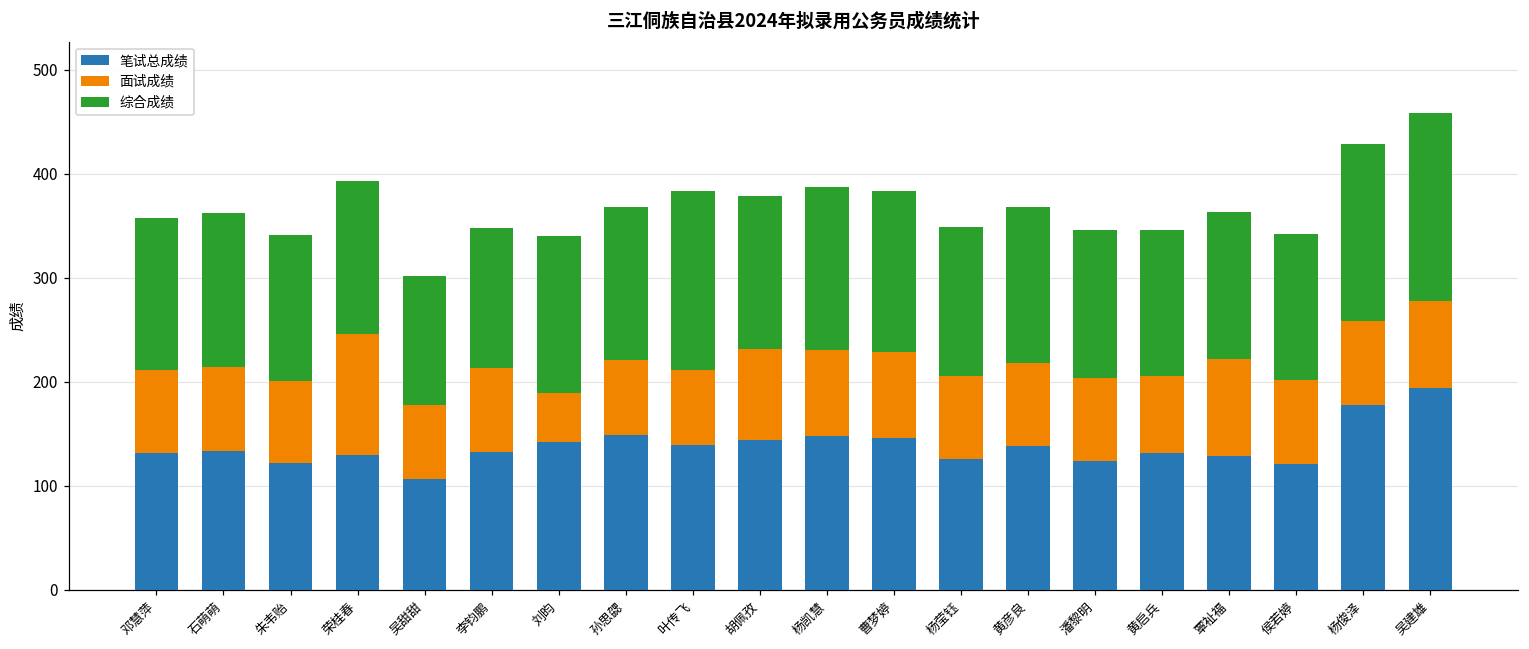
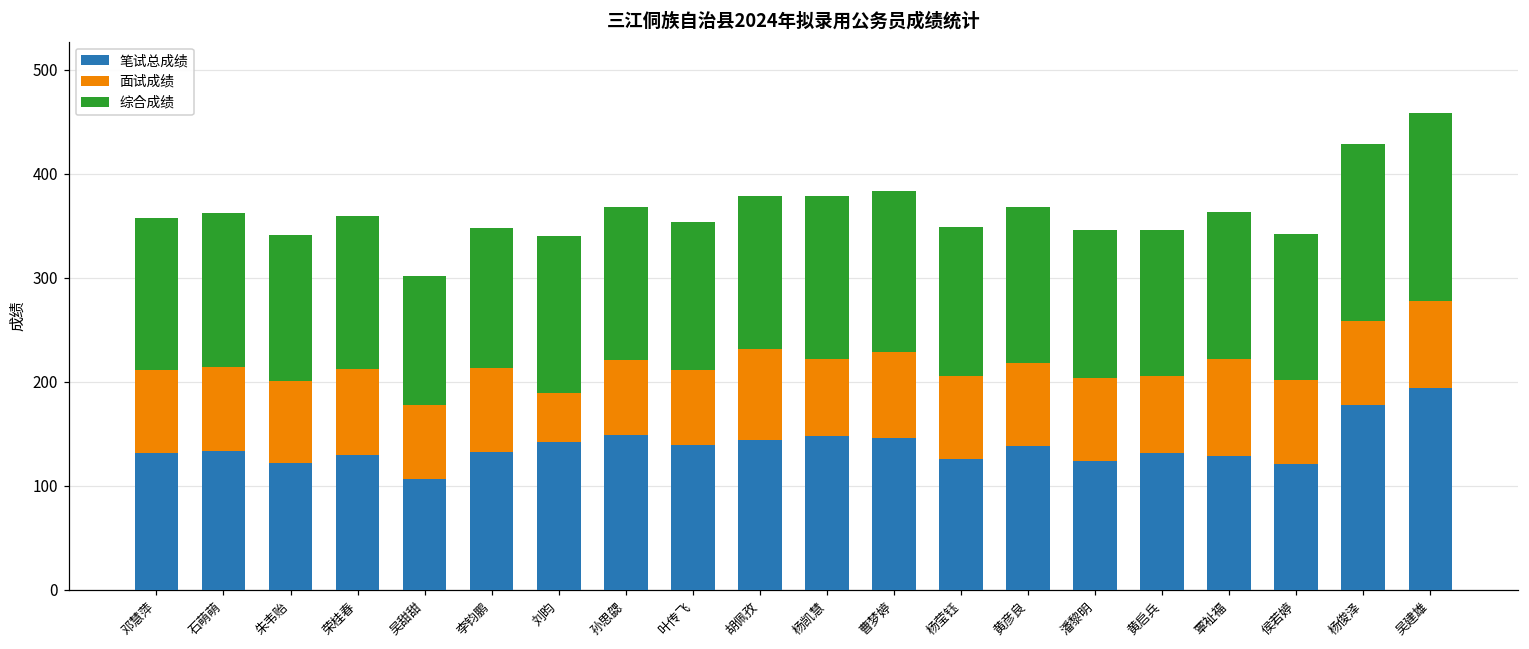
  {
    "笔试总成绩": {
      "邓慧萍": 130,
      "石萌萌": 130,
      "朱韦贻": 120,
      "荣桂春": 130,
      "吴甜甜": 110,
      "李钧鹏": 130,
      "刘昀": 140,
      "孙思勰": 150,
      "叶传飞": 140,
      "胡佩孜": 140,
      "杨凯慧": 150,
      "曹梦婷": 150,
      "杨莹钰": 130,
      "黄彦良": 140,
      "潘黎明": 120,
      "黄启兵": 130,
      "覃祉福": 130,
      "侯若婷": 120,
      "杨俊泽": 180,
      "吴建雄": 190
    },
    "面试成绩": {
      "邓慧萍": 80,
      "石萌萌": 80,
      "朱韦贻": 80,
-     "荣桂春": 120,
+     "荣桂春": 80,
      "吴甜甜": 70,
      "李钧鹏": 80,
      "刘昀": 50,
      "孙思勰": 70,
      "叶传飞": 70,
      "胡佩孜": 90,
-     "杨凯慧": 80,
+     "杨凯慧": 70,
      "曹梦婷": 80,
      "杨莹钰": 80,
      "黄彦良": 80,
      "潘黎明": 80,
      "黄启兵": 70,
      "覃祉福": 90,
      "侯若婷": 80,
      "杨俊泽": 80,
      "吴建雄": 80
    },
    "综合成绩": {
      "邓慧萍": 150,
      "石萌萌": 150,
      "朱韦贻": 140,
      "荣桂春": 150,
      "吴甜甜": 120,
      "李钧鹏": 130,
      "刘昀": 150,
      "孙思勰": 150,
-     "叶传飞": 170,
+     "叶传飞": 140,
      "胡佩孜": 150,
      "杨凯慧": 160,
      "曹梦婷": 160,
      "杨莹钰": 140,
      "黄彦良": 150,
      "潘黎明": 140,
      "黄启兵": 140,
      "覃祉福": 140,
      "侯若婷": 140,
      "杨俊泽": 170,
      "吴建雄": 180
    }
  }
